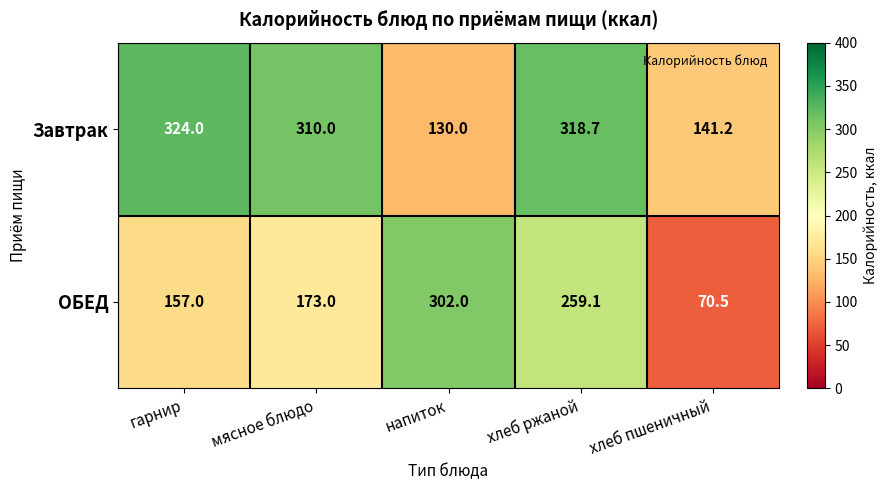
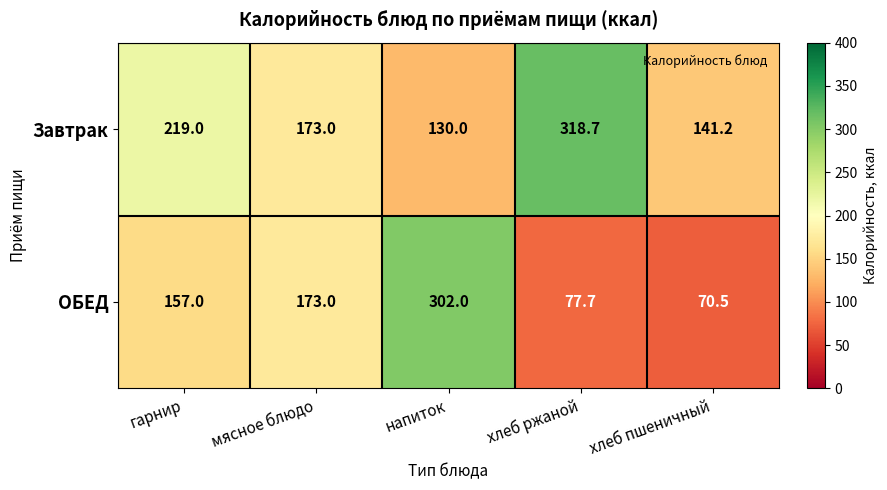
  {
    "Завтрак": {
-     "гарнир": 324.0,
-     "мясное блюдо": 310.0,
+     "гарнир": 219.0,
+     "мясное блюдо": 173.0,
      "напиток": 130.0,
      "хлеб ржаной": 318.7,
      "хлеб пшеничный": 141.2
    },
    "ОБЕД": {
      "гарнир": 157.0,
      "мясное блюдо": 173.0,
      "напиток": 302.0,
-     "хлеб ржаной": 259.1,
+     "хлеб ржаной": 77.7,
      "хлеб пшеничный": 70.5
    }
  }
